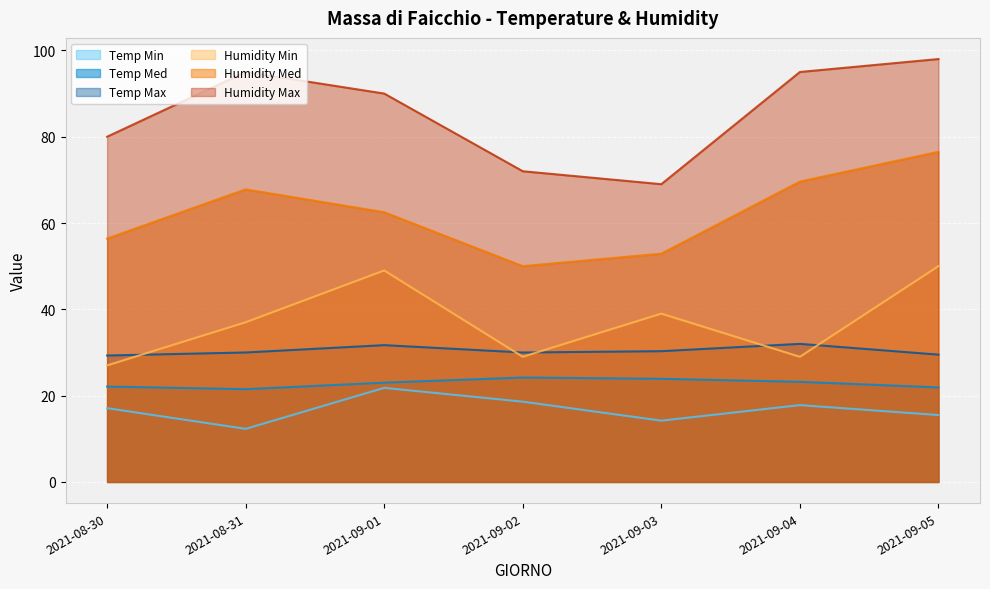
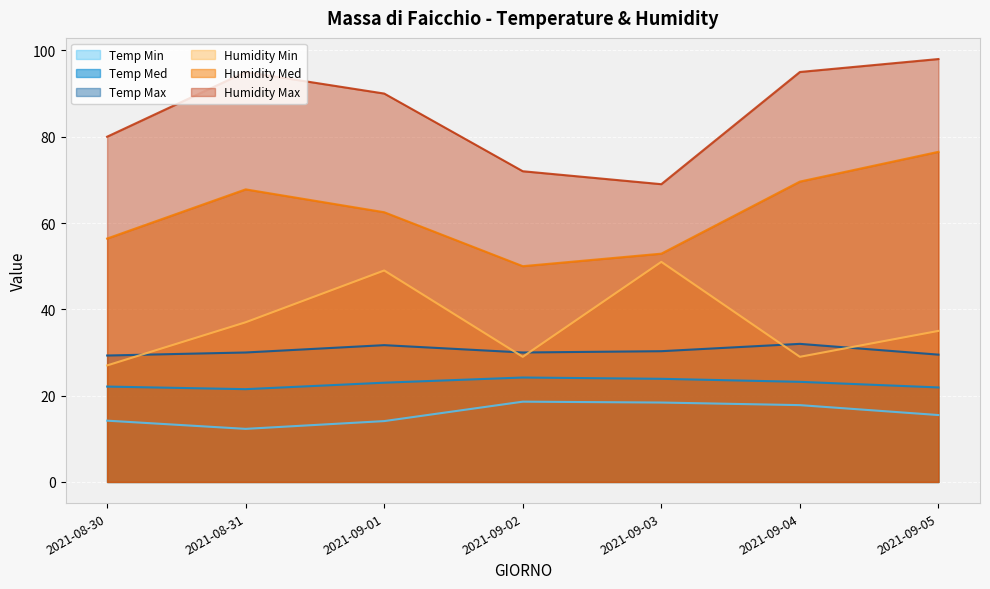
  {
    "Temp Min": {
-     "2021-08-30": 17,
+     "2021-08-30": 14,
      "2021-08-31": 12,
-     "2021-09-01": 22,
+     "2021-09-01": 14,
      "2021-09-02": 19,
-     "2021-09-03": 14,
+     "2021-09-03": 18,
      "2021-09-04": 18,
      "2021-09-05": 16
    },
    "Humidity Min": {
      "2021-08-30": 27,
      "2021-08-31": 37,
      "2021-09-01": 49,
      "2021-09-02": 29,
-     "2021-09-03": 39,
+     "2021-09-03": 51,
      "2021-09-04": 29,
-     "2021-09-05": 50
+     "2021-09-05": 35
    }
  }
